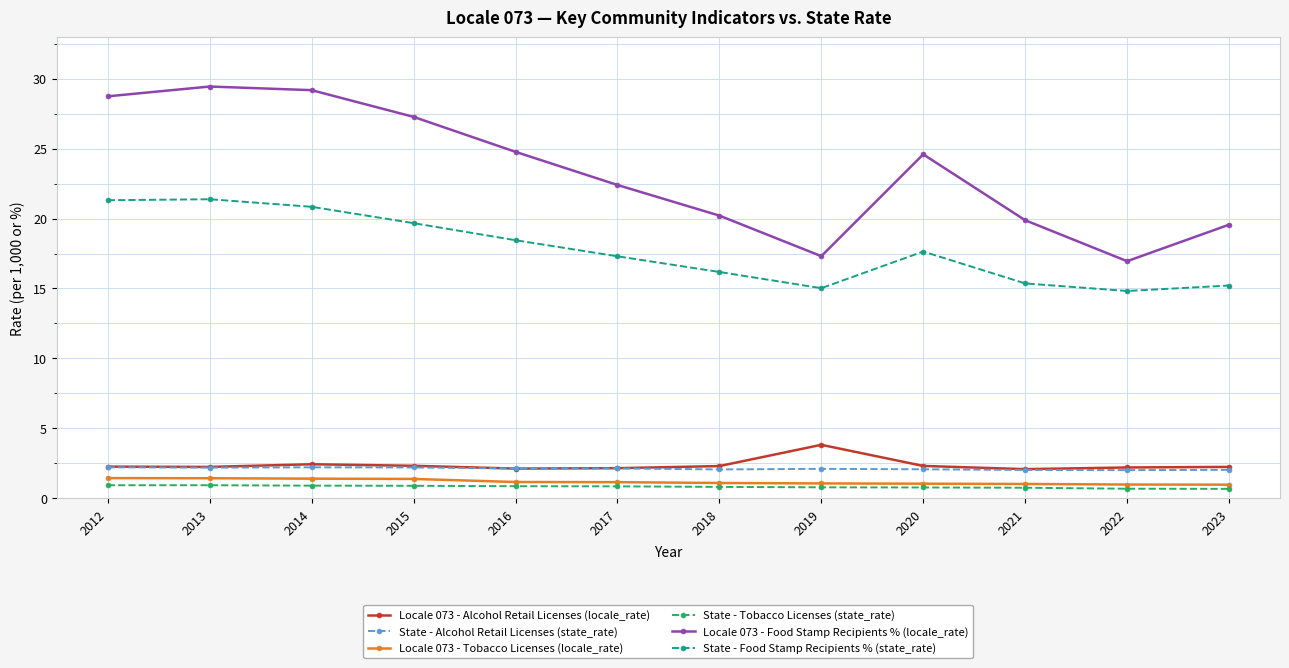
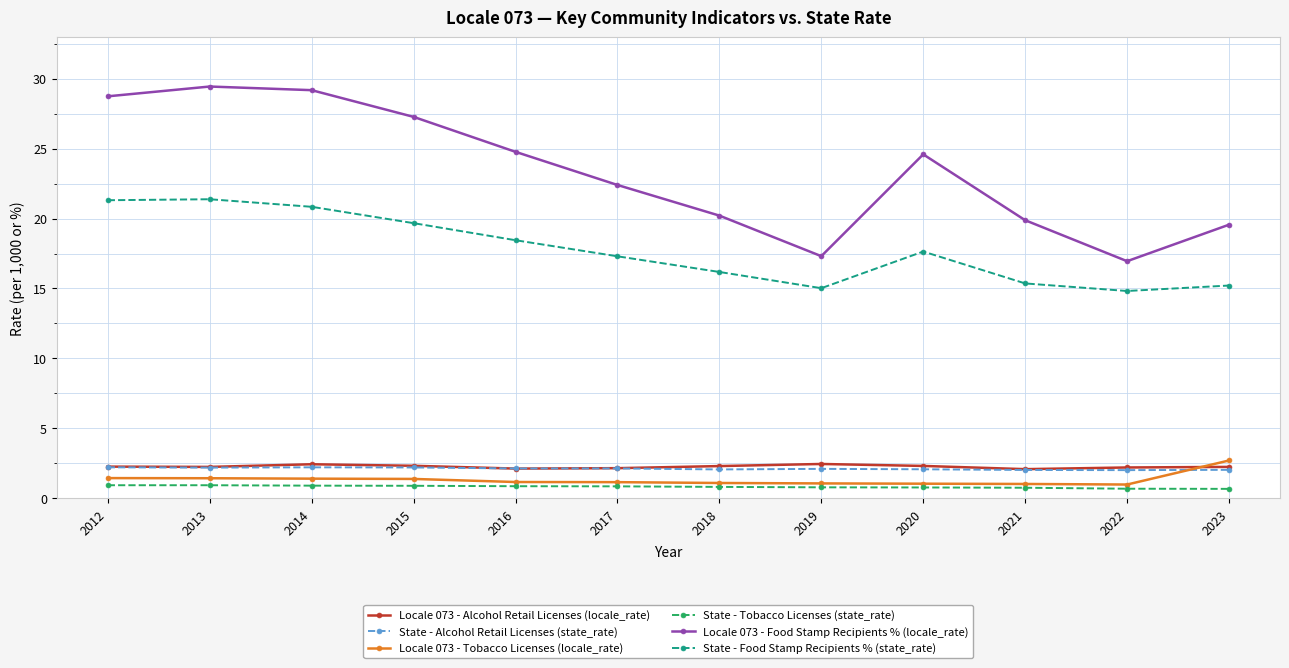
  {
    "Locale 073 - Alcohol Retail Licenses (locale_rate)": {
      "2014": 2.4,
      "2018": 2.3,
-     "2019": 3.8,
+     "2019": 2.5,
      "2020": 2.3,
      "2022": 2.2,
      "2023": 2.2
    },
    "State - Alcohol Retail Licenses (state_rate)": {
      "2014": 2.2,
      "2018": 2.1,
      "2019": 2.1,
      "2020": 2.1,
      "2022": 2.0,
      "2023": 2.0
    },
    "Locale 073 - Tobacco Licenses (locale_rate)": {
      "2012": 1.4,
      "2013": 1.4,
      "2014": 1.4,
      "2015": 1.4,
      "2016": 1.2,
      "2017": 1.2,
      "2018": 1.1,
      "2019": 1.1,
      "2020": 1.0,
      "2021": 1.0,
      "2022": 1.0,
-     "2023": 1.0
+     "2023": 2.7
    },
    "Locale 073 - Food Stamp Recipients % (locale_rate)": {
      "2012": 28.7,
      "2013": 29.4,
      "2014": 29.2,
      "2015": 27.3,
      "2016": 24.8,
      "2017": 22.4,
      "2018": 20.2,
      "2019": 17.3,
      "2020": 24.6,
      "2021": 19.9,
      "2022": 17.0,
      "2023": 19.6
    }
  }
